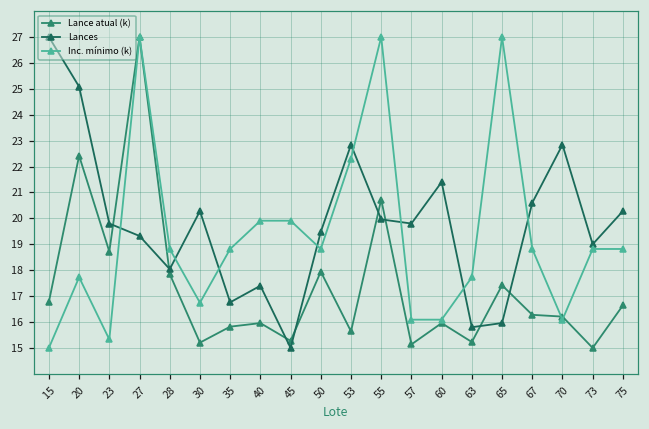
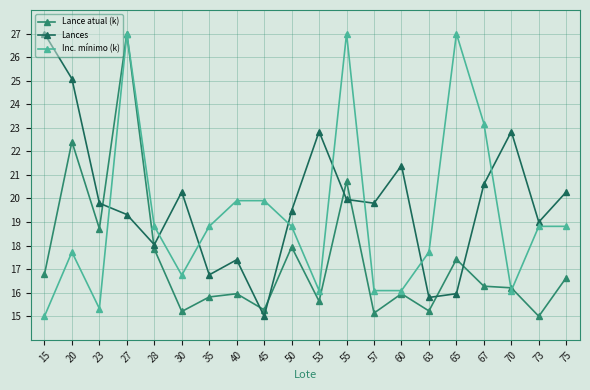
  {
    "Inc. mínimo (k)": {
      "15": 15.0,
      "20": 17.7,
      "23": 15.3,
      "28": 18.8,
      "30": 16.7,
      "35": 18.8,
      "40": 19.9,
      "45": 19.9,
      "50": 18.8,
-     "53": 22.3,
+     "53": 16.1,
      "55": 27.0,
      "57": 16.1,
      "60": 16.1,
      "63": 17.7,
      "65": 27.0,
-     "67": 18.8,
+     "67": 23.2,
      "70": 16.1,
      "73": 18.8,
      "75": 18.8
    }
  }
